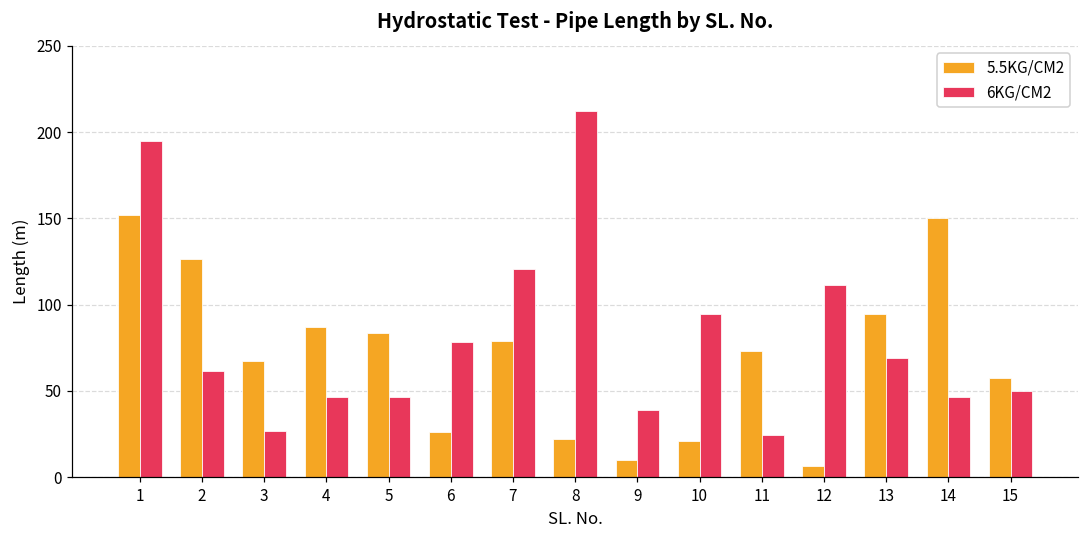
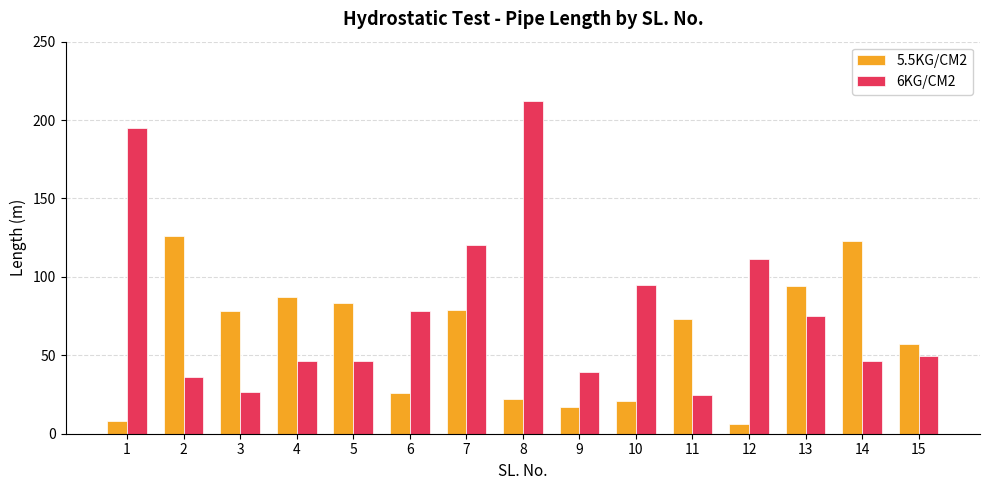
  {
    "5.5KG/CM2": {
-     "1": 152,
+     "1": 8,
      "2": 126,
-     "3": 67,
+     "3": 78,
      "4": 87,
      "5": 84,
      "6": 26,
      "7": 79,
      "8": 22,
-     "9": 10,
+     "9": 17,
      "10": 21,
      "11": 73,
      "12": 6,
      "13": 94,
-     "14": 150,
+     "14": 123,
      "15": 57
    },
    "6KG/CM2": {
      "1": 195,
-     "2": 62,
+     "2": 36,
      "3": 27,
      "4": 46,
      "5": 47,
      "6": 78,
      "7": 120,
      "8": 212,
      "9": 39,
      "10": 95,
      "11": 25,
      "12": 111,
-     "13": 69,
+     "13": 75,
      "14": 46,
      "15": 50
    }
  }
